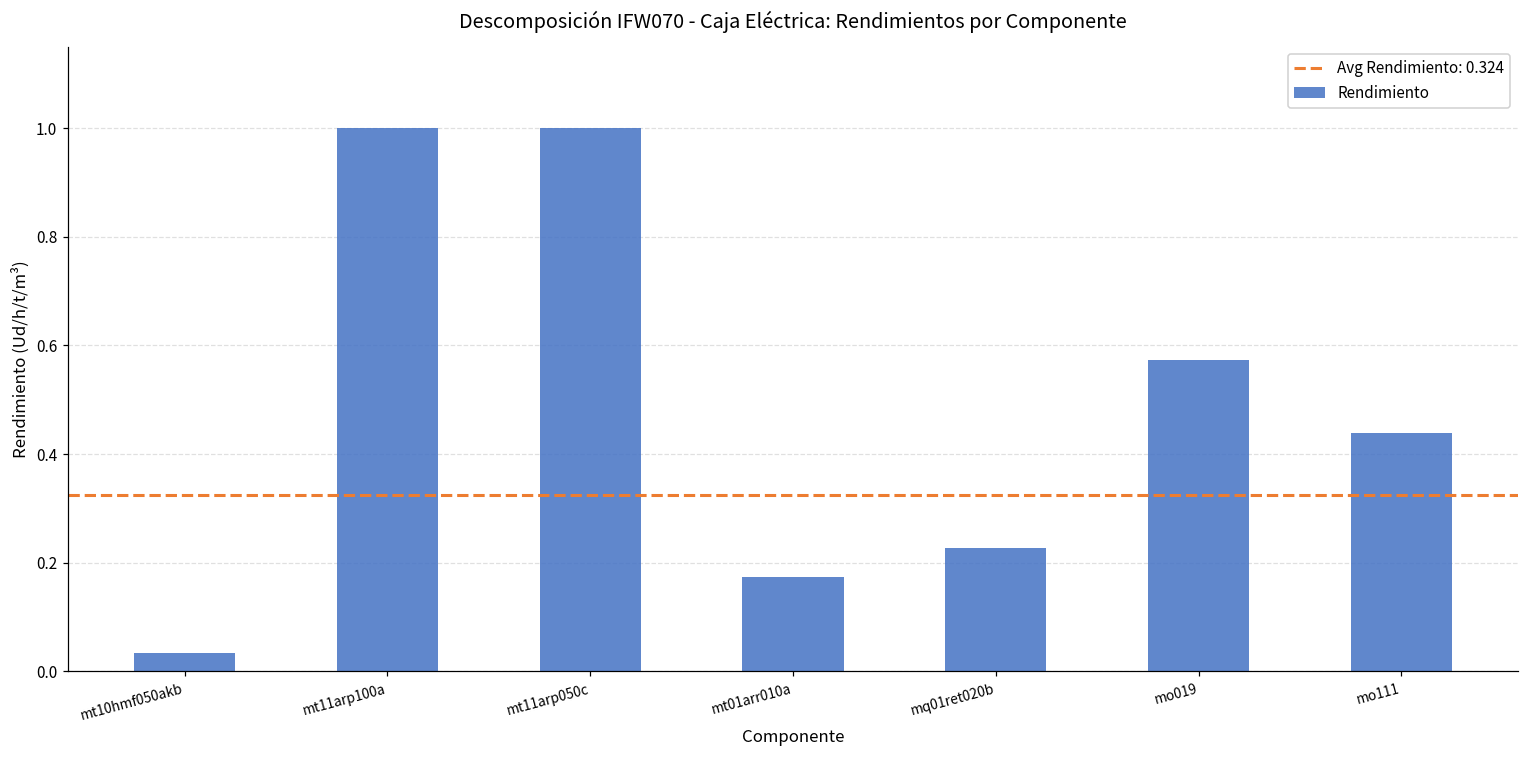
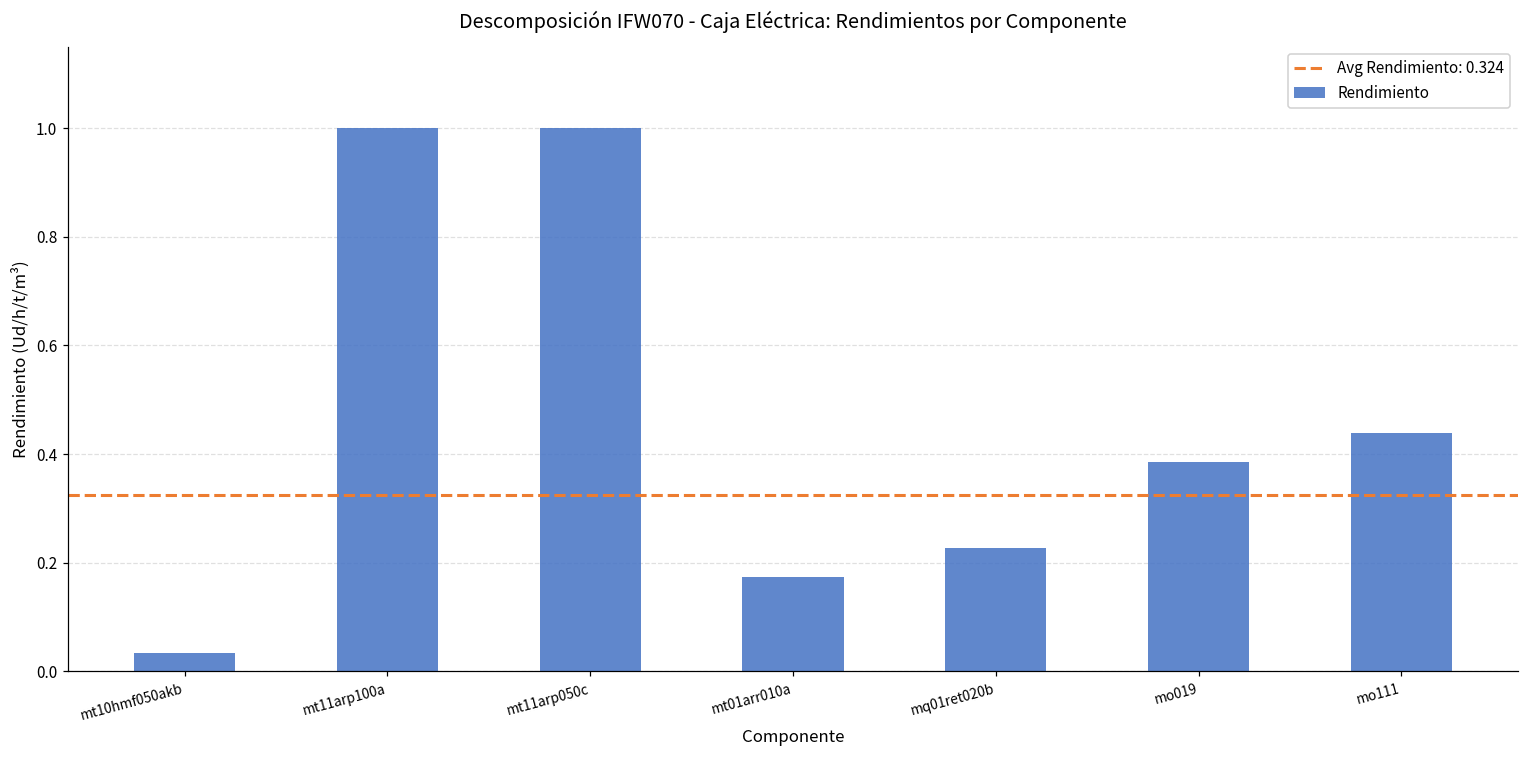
  {
    "mt10hmf050akb": 0.03,
    "mt11arp100a": 1.00,
    "mt11arp050c": 1.00,
    "mt01arr010a": 0.17,
    "mq01ret020b": 0.23,
-   "mo019": 0.57,
+   "mo019": 0.39,
    "mo111": 0.44
  }
